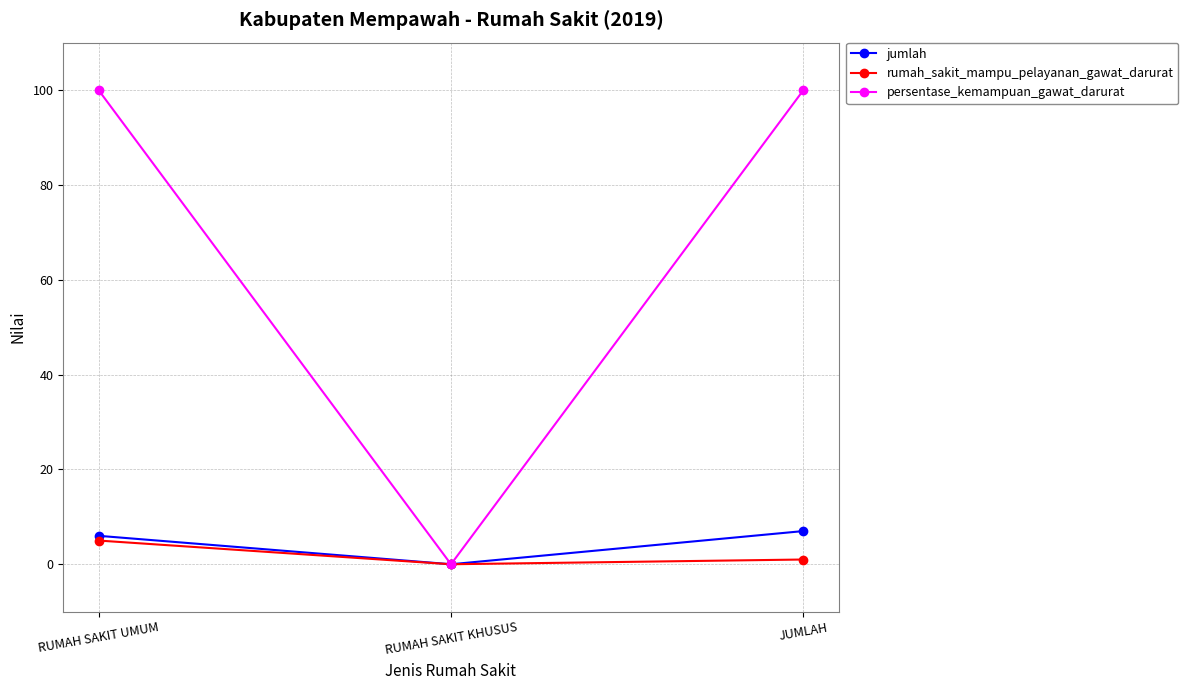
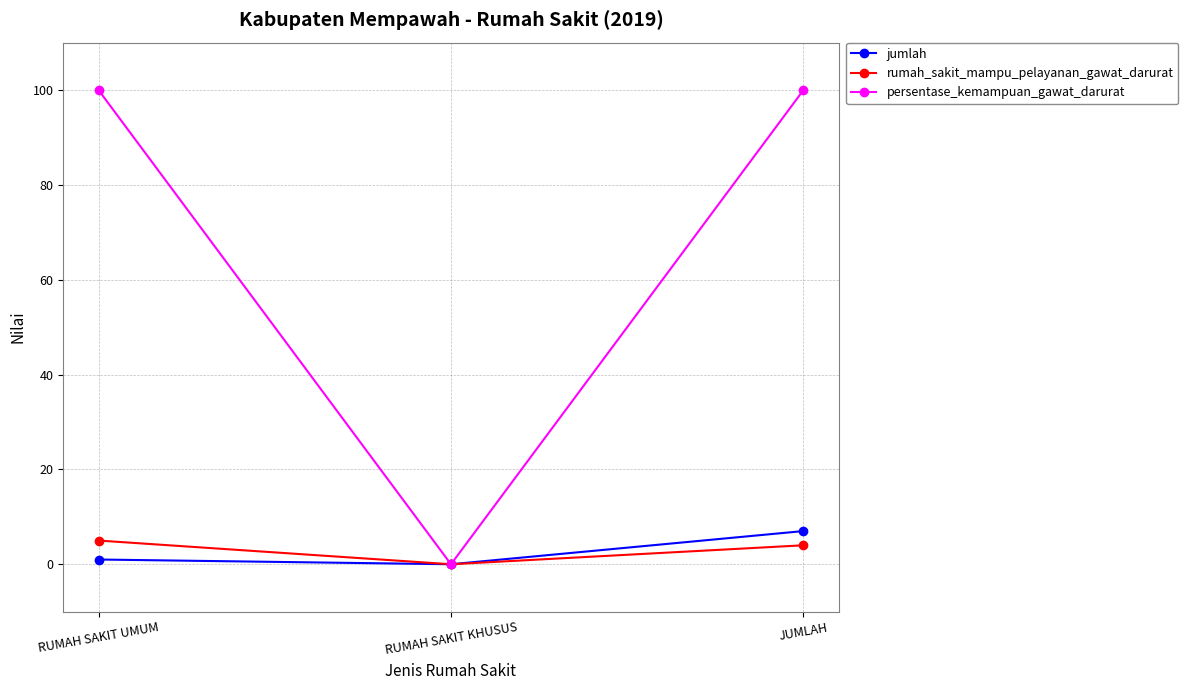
  {
    "jumlah": {
-     "RUMAH SAKIT UMUM": 6,
+     "RUMAH SAKIT UMUM": 1,
      "JUMLAH": 7
    },
    "rumah_sakit_mampu_pelayanan_gawat_darurat": {
      "RUMAH SAKIT UMUM": 5,
-     "JUMLAH": 1
+     "JUMLAH": 4
    },
    "persentase_kemampuan_gawat_darurat": {
      "RUMAH SAKIT UMUM": 100,
      "JUMLAH": 100
    }
  }
